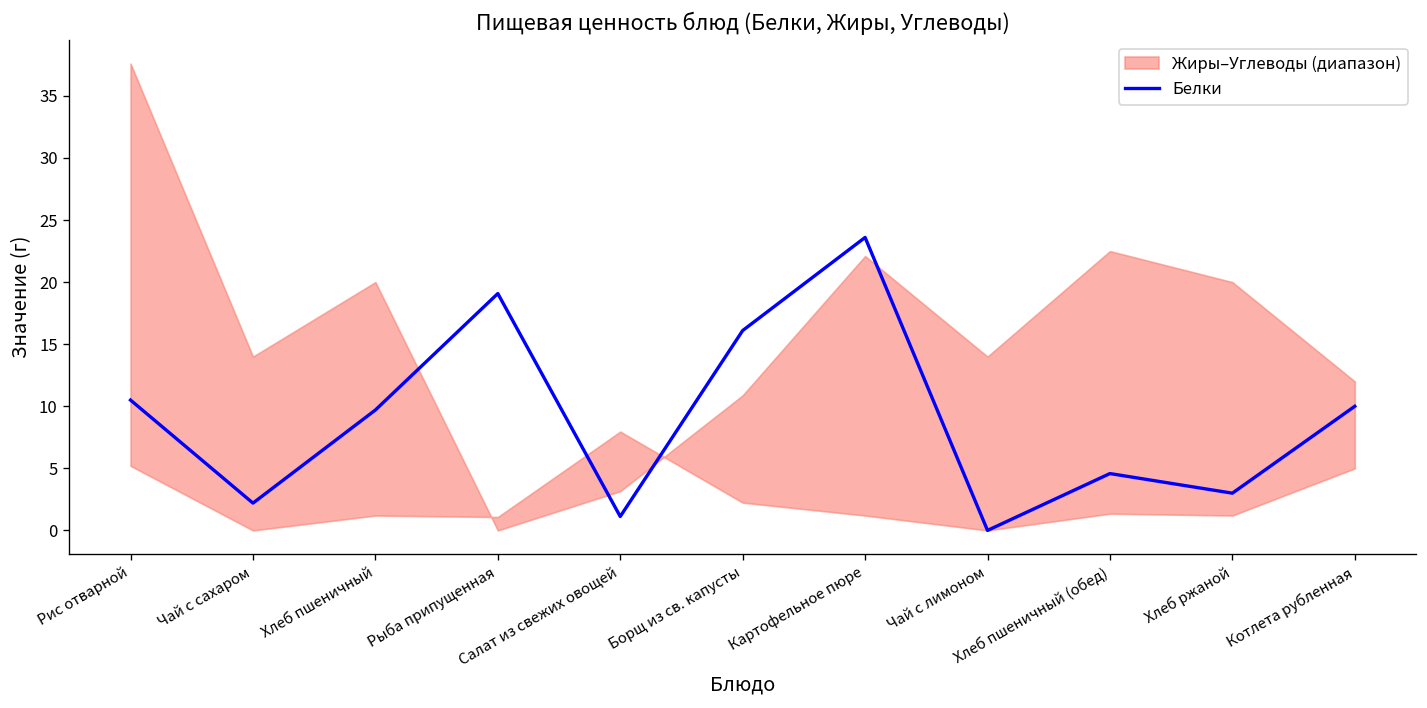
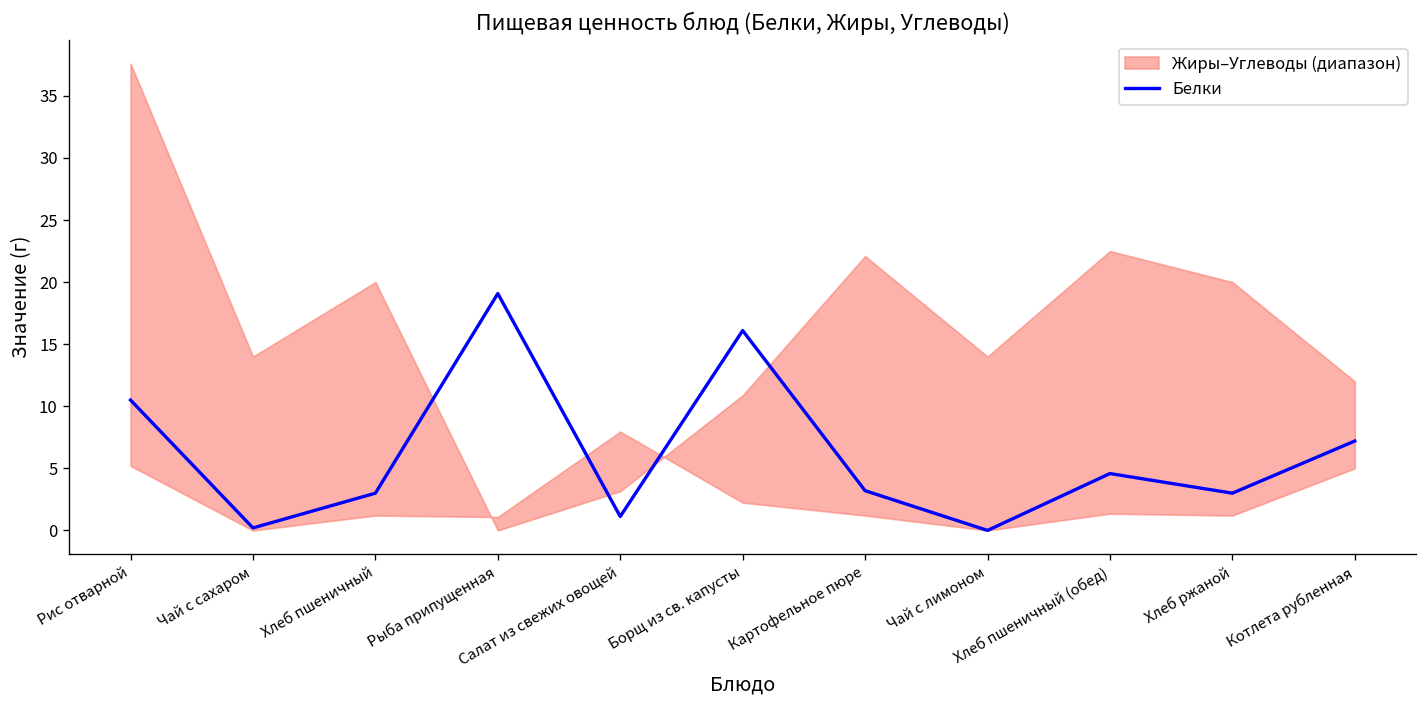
  {
    "Белки": {
      "Рис отварной": 10.5,
-     "Чай с сахаром": 2.2,
-     "Хлеб пшеничный": 9.7,
+     "Чай с сахаром": 0.2,
+     "Хлеб пшеничный": 3.0,
      "Рыба припущенная": 19.1,
      "Салат из свежих овощей": 1.1,
      "Борщ из св. капусты": 16.1,
-     "Картофельное пюре": 23.6,
+     "Картофельное пюре": 3.2,
      "Чай с лимоном": 0.0,
      "Хлеб пшеничный (обед)": 4.6,
      "Хлеб ржаной": 3.0,
-     "Котлета рубленная": 10.0
+     "Котлета рубленная": 7.2
    }
  }
